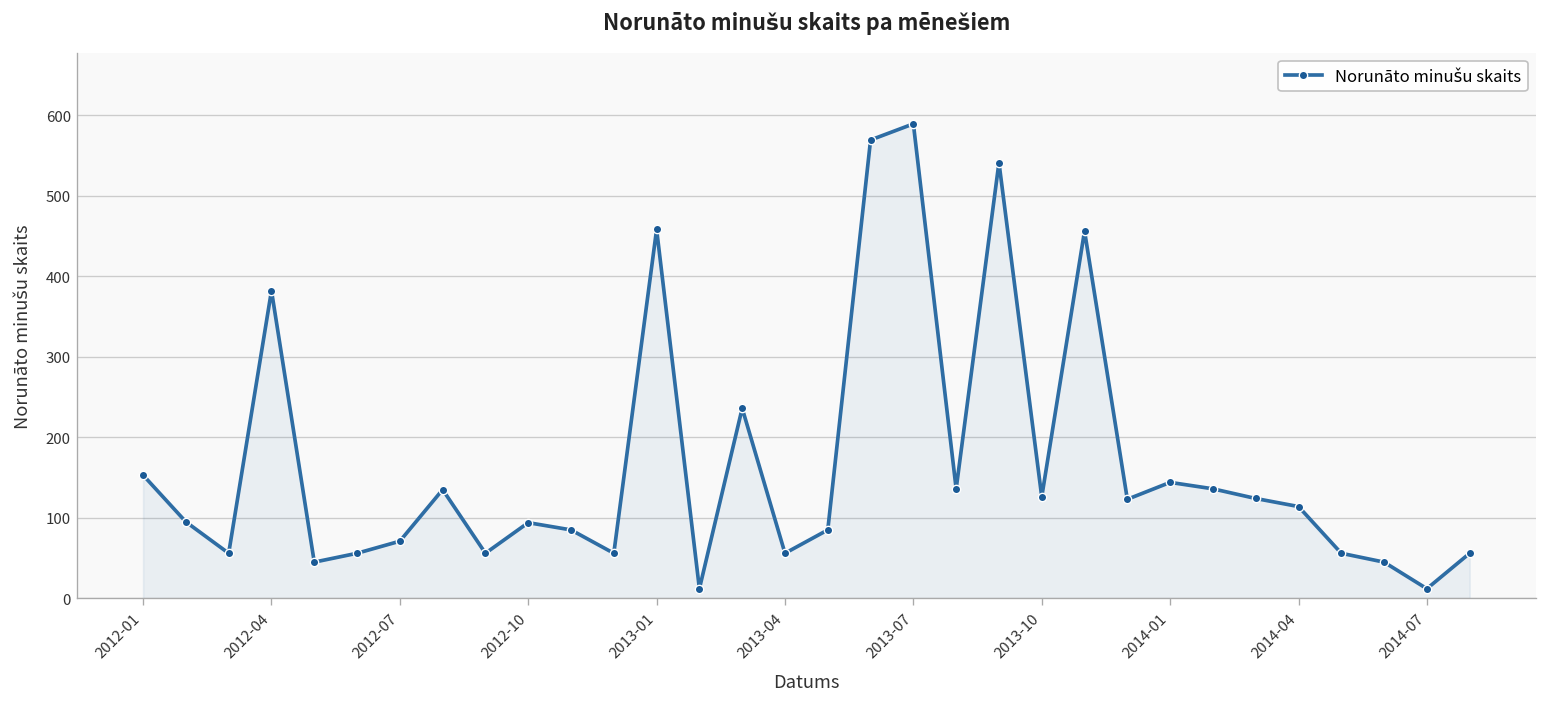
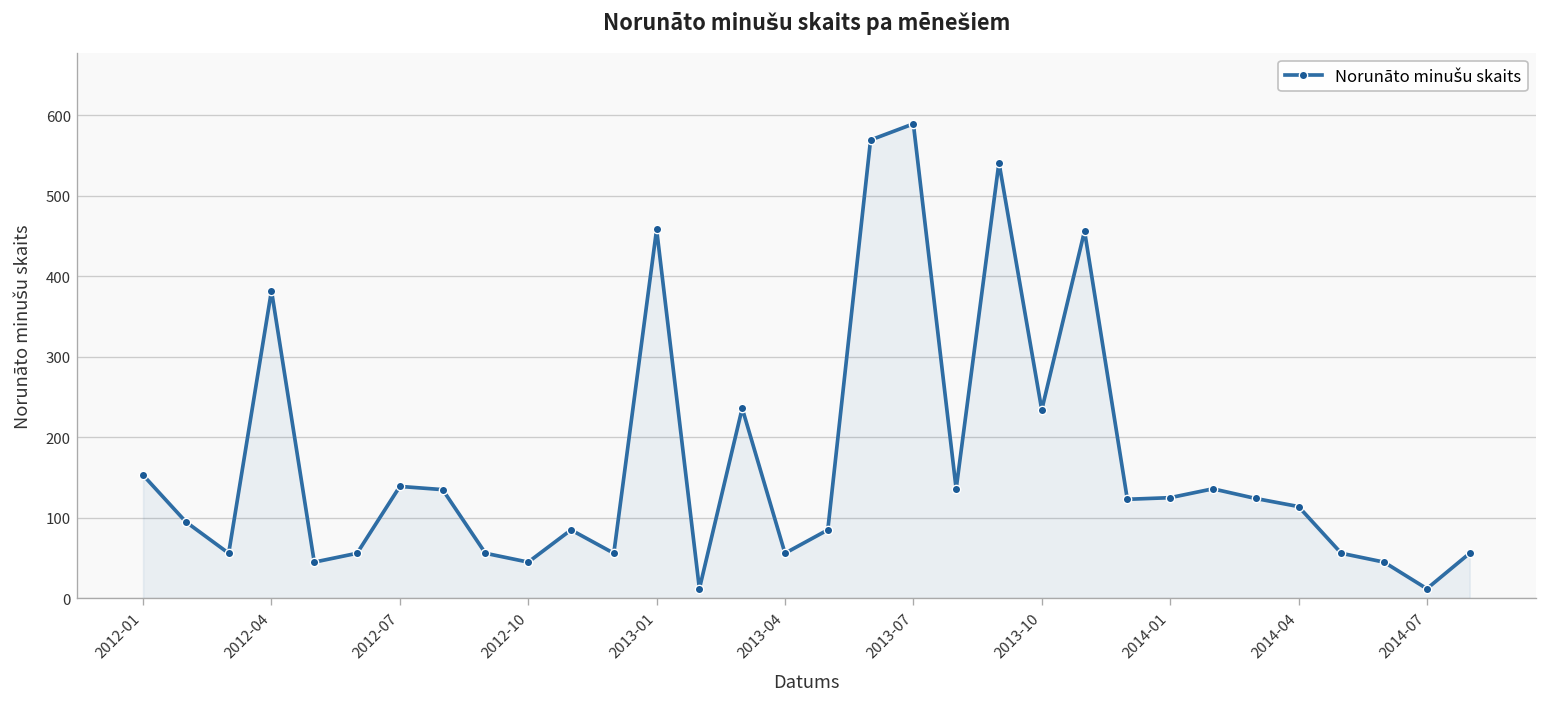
  {
    "2012-01": 150,
    "2012-04": 380,
-   "2012-07": 70,
-   "2012-10": 90,
+   "2012-07": 140,
+   "2012-10": 50,
    "2013-01": 460,
    "2013-04": 60,
    "2013-07": 590,
-   "2013-10": 130,
-   "2014-01": 140,
+   "2013-10": 230,
+   "2014-01": 130,
    "2014-04": 110,
    "2014-07": 10
  }
